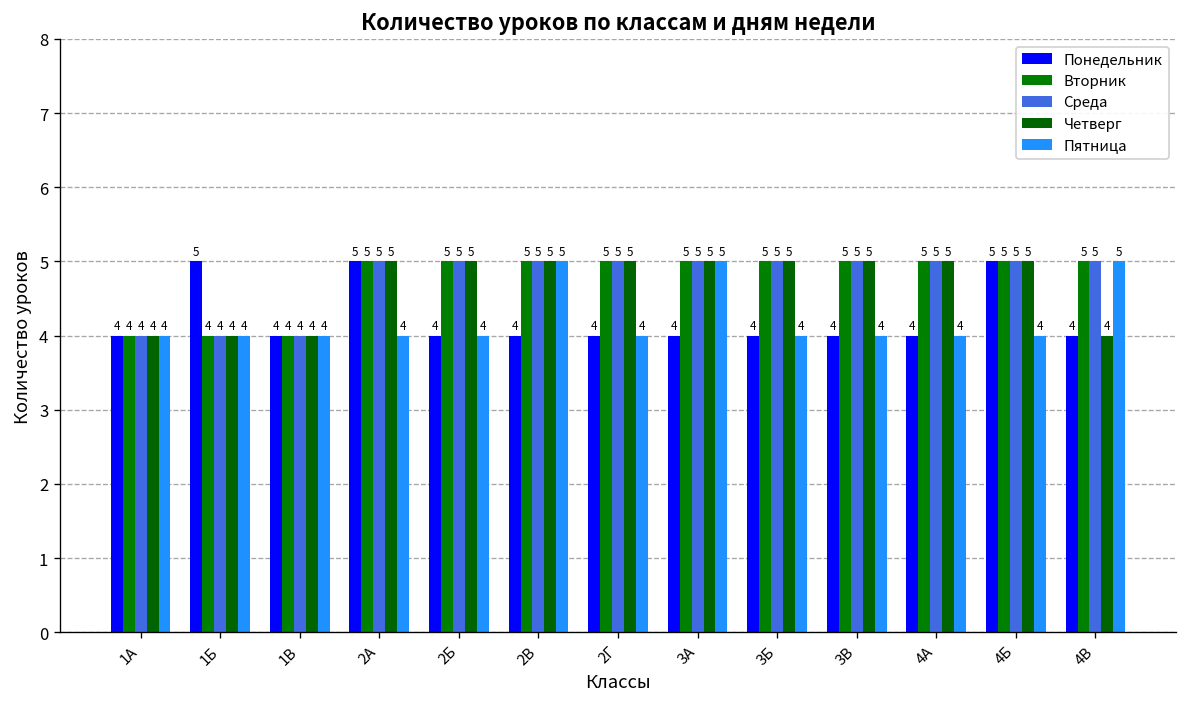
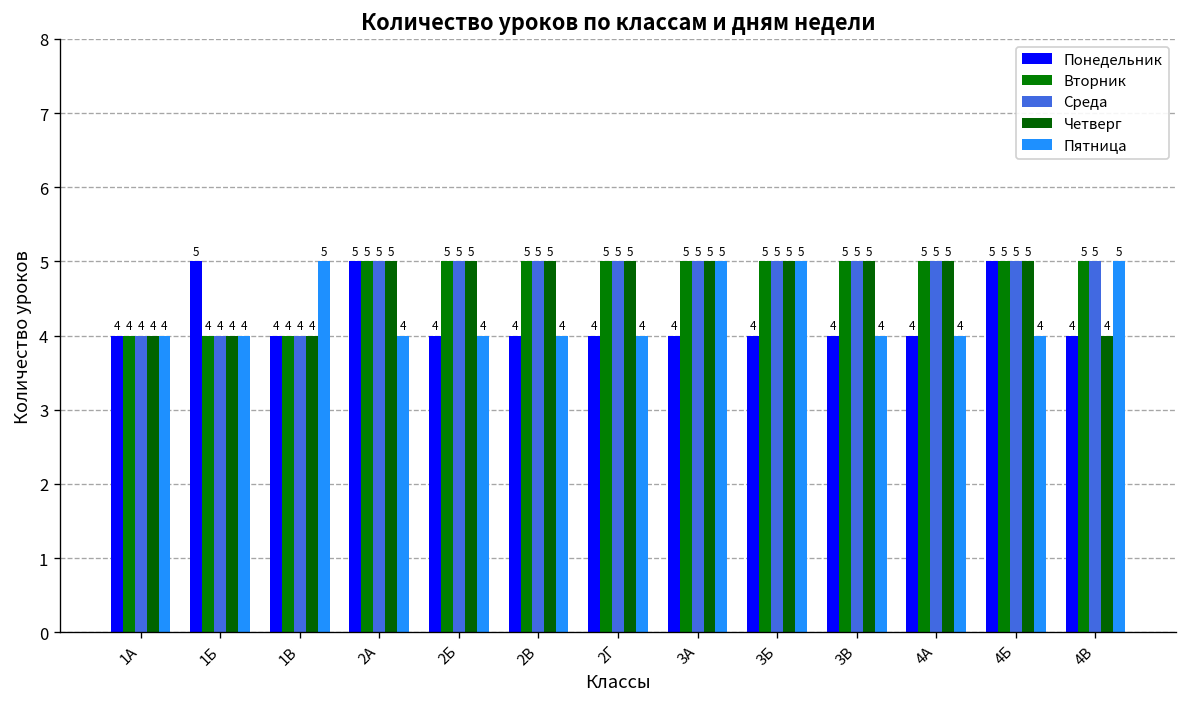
  {
    "Понедельник": {
      "1А": 4,
      "1Б": 5,
      "1В": 4,
      "2А": 5,
      "2Б": 4,
      "2В": 4,
      "2Г": 4,
      "3А": 4,
      "3Б": 4,
      "3В": 4,
      "4А": 4,
      "4Б": 5,
      "4В": 4
    },
    "Среда": {
      "1А": 4,
      "1Б": 4,
      "1В": 4,
      "2А": 5,
      "2Б": 5,
      "2В": 5,
      "2Г": 5,
      "3А": 5,
      "3Б": 5,
      "3В": 5,
      "4А": 5,
      "4Б": 5,
      "4В": 5
    },
    "Пятница": {
      "1А": 4,
      "1Б": 4,
-     "1В": 4,
+     "1В": 5,
      "2А": 4,
      "2Б": 4,
-     "2В": 5,
+     "2В": 4,
      "2Г": 4,
      "3А": 5,
-     "3Б": 4,
+     "3Б": 5,
      "3В": 4,
      "4А": 4,
      "4Б": 4,
      "4В": 5
    }
  }
